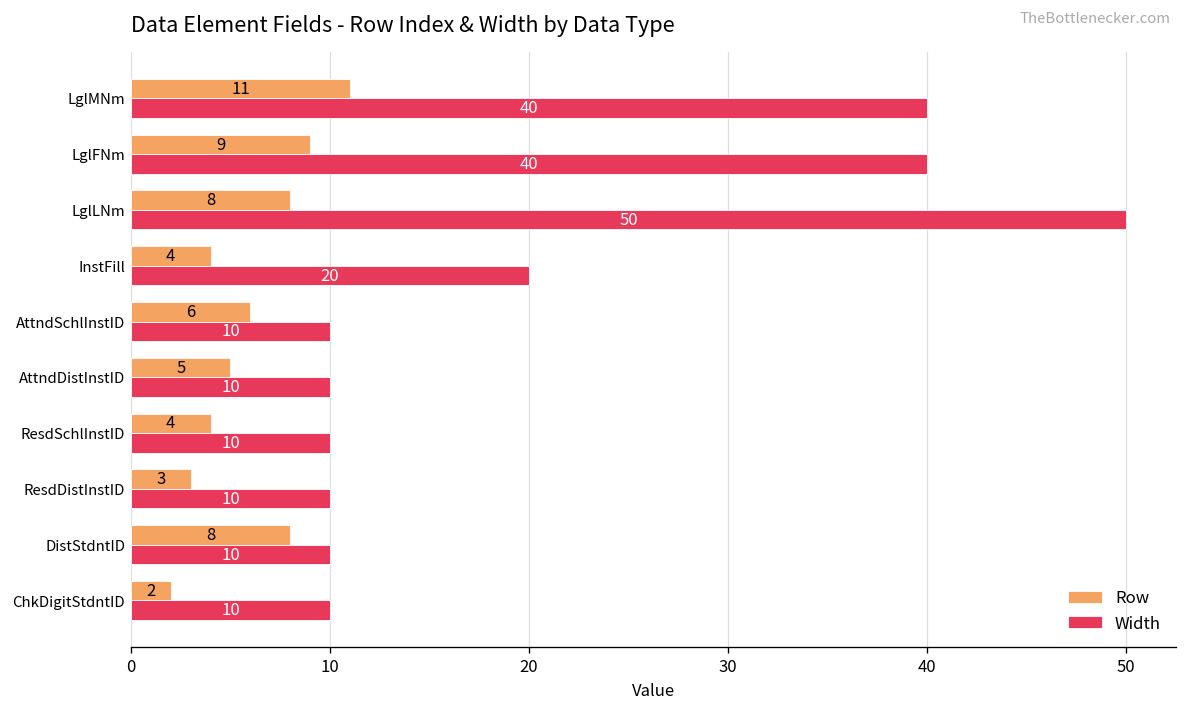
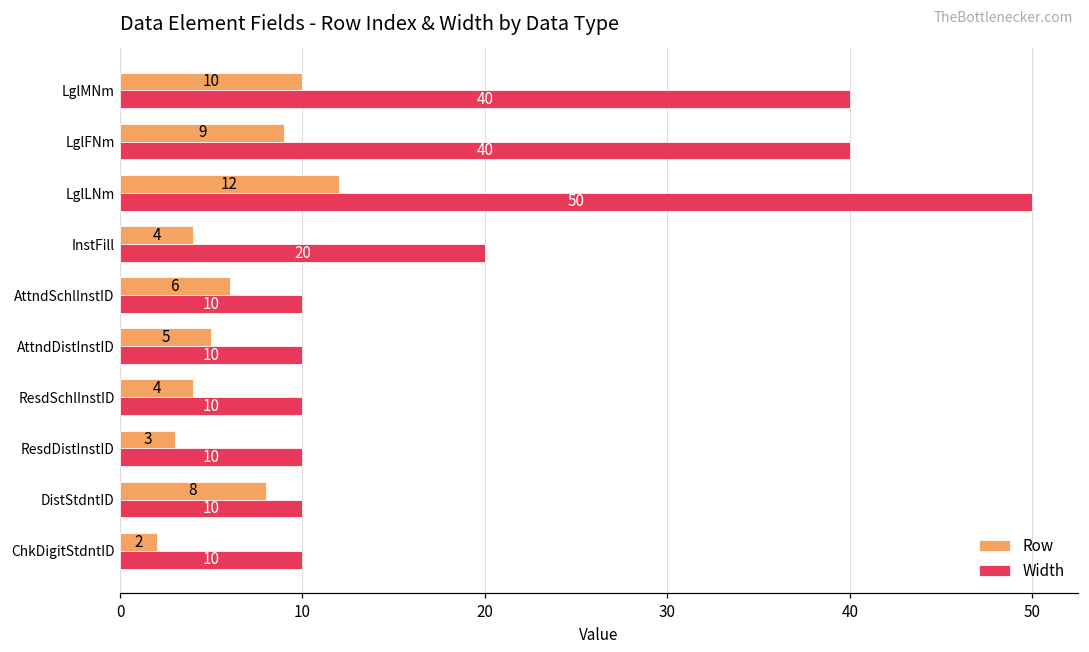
  {
    "Row": {
-     "LglMNm": 11,
+     "LglMNm": 10,
      "LglFNm": 9,
-     "LglLNm": 8,
+     "LglLNm": 12,
      "InstFill": 4,
      "AttndSchlInstID": 6,
      "AttndDistInstID": 5,
      "ResdSchlInstID": 4,
      "ResdDistInstID": 3,
      "DistStdntID": 8,
      "ChkDigitStdntID": 2
    },
    "Width": {
      "LglMNm": 40,
      "LglFNm": 40,
      "LglLNm": 50,
      "InstFill": 20,
      "AttndSchlInstID": 10,
      "AttndDistInstID": 10,
      "ResdSchlInstID": 10,
      "ResdDistInstID": 10,
      "DistStdntID": 10,
      "ChkDigitStdntID": 10
    }
  }
